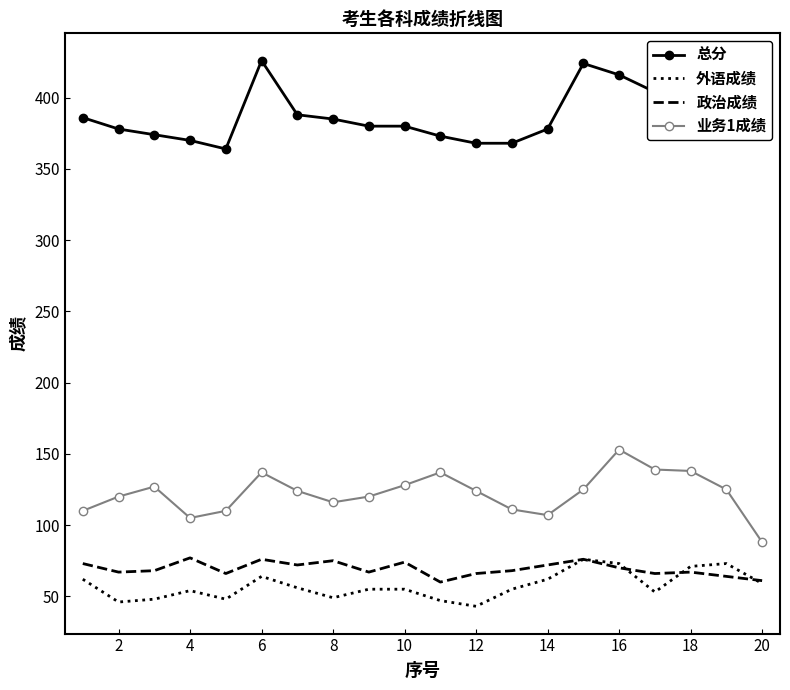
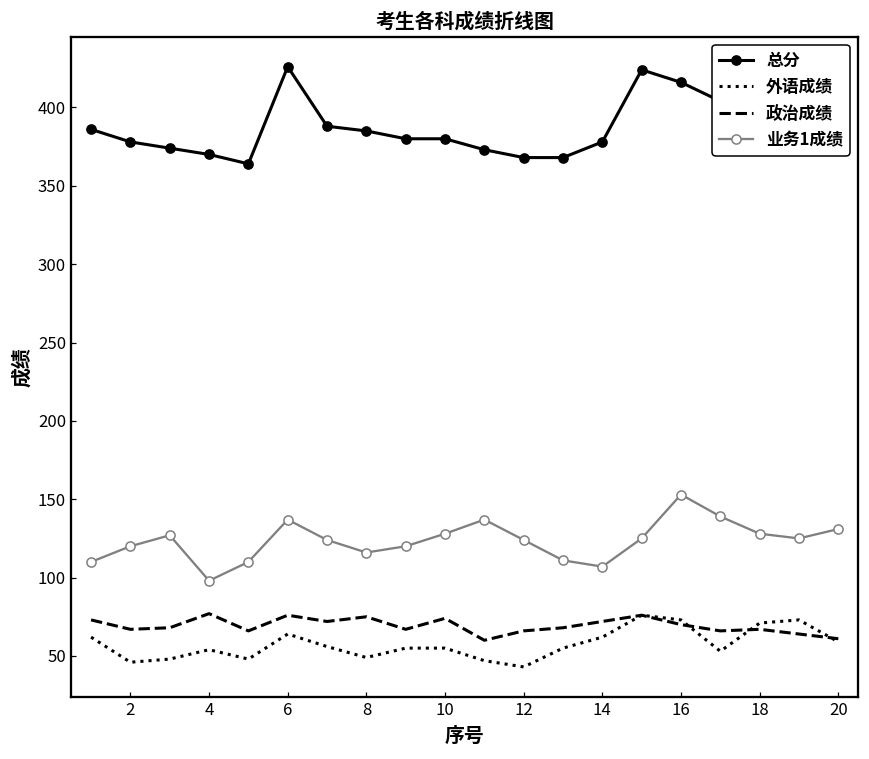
  {
    "业务1成绩": {
      "2": 120,
-     "4": 105,
+     "4": 98,
      "6": 137,
      "8": 116,
      "10": 128,
      "12": 124,
      "14": 107,
      "16": 153,
-     "18": 138,
-     "20": 88
+     "18": 128,
+     "20": 131
    }
  }
